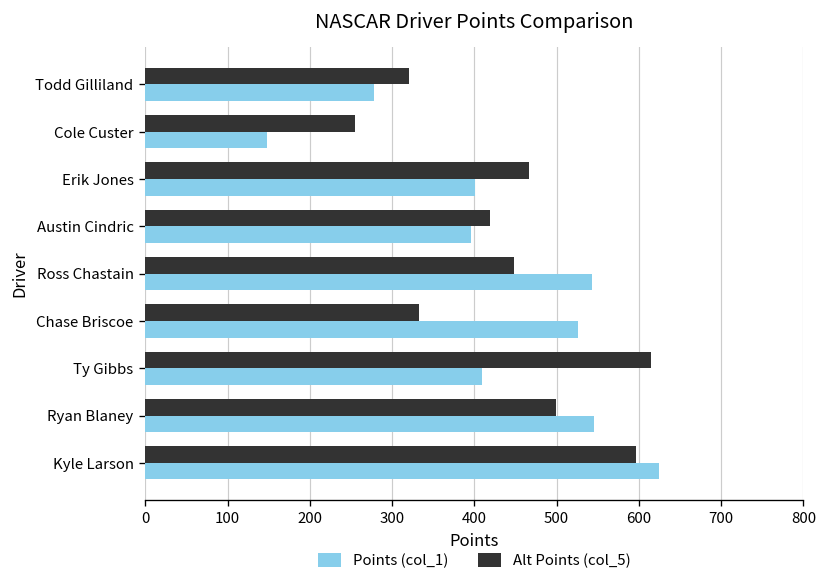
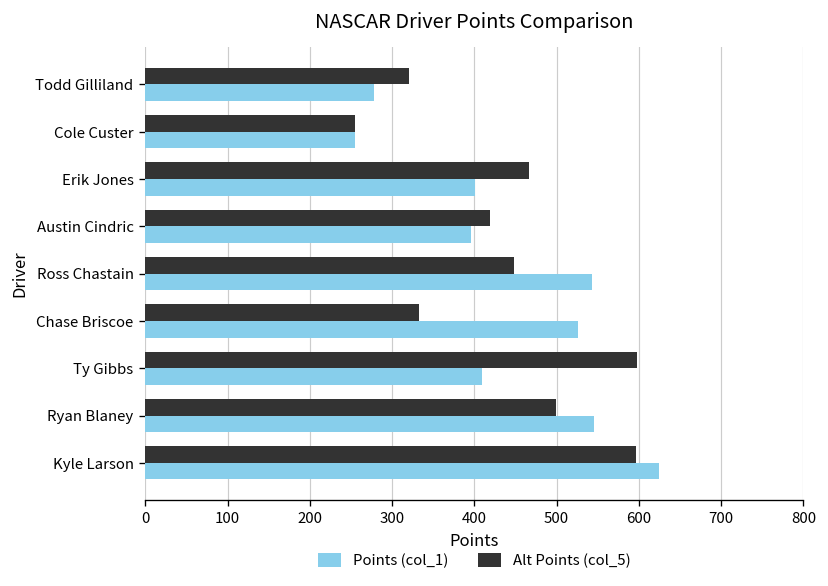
  {
    "Points (col_1)": {
      "Todd Gilliland": 280,
-     "Cole Custer": 150,
+     "Cole Custer": 260,
      "Erik Jones": 400,
      "Austin Cindric": 400,
      "Ross Chastain": 540,
      "Chase Briscoe": 530,
      "Ty Gibbs": 410,
      "Ryan Blaney": 550,
      "Kyle Larson": 620
    },
    "Alt Points (col_5)": {
      "Todd Gilliland": 320,
      "Cole Custer": 260,
      "Erik Jones": 470,
      "Austin Cindric": 420,
      "Ross Chastain": 450,
      "Chase Briscoe": 330,
-     "Ty Gibbs": 620,
+     "Ty Gibbs": 600,
      "Ryan Blaney": 500,
      "Kyle Larson": 600
    }
  }
